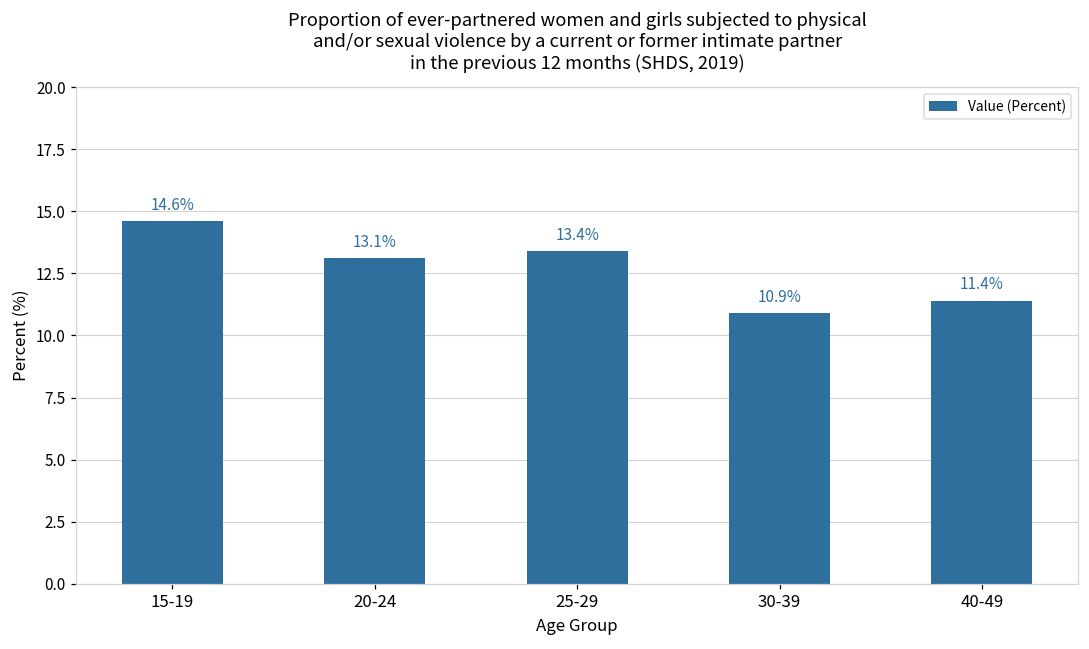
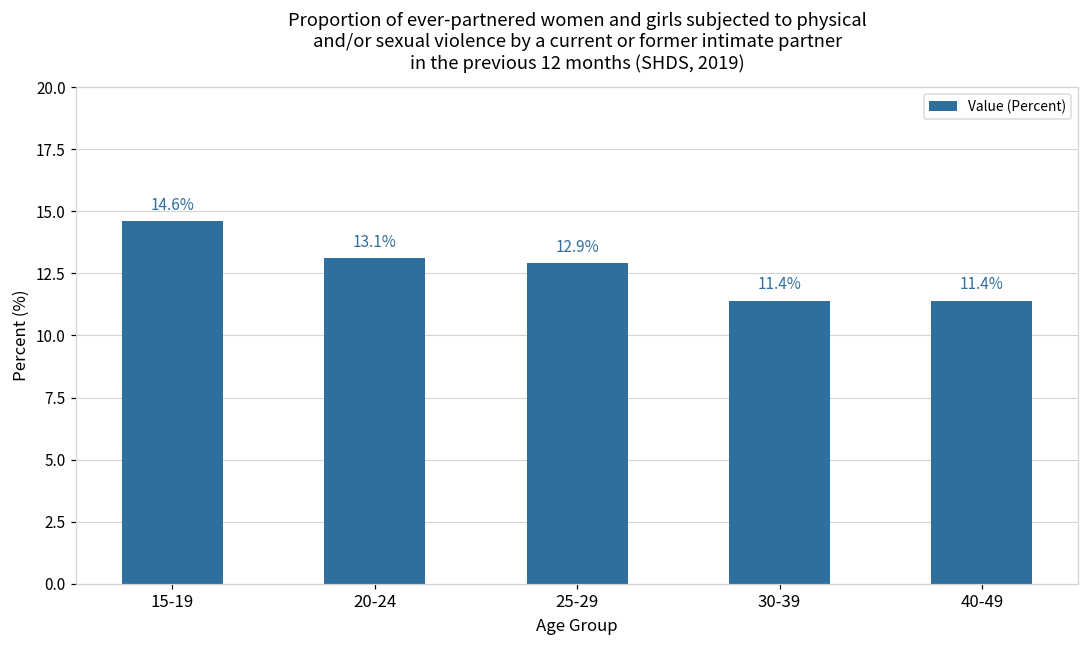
  {
    "15-19": "14.6%",
    "20-24": "13.1%",
-   "25-29": "13.4%",
-   "30-39": "10.9%",
+   "25-29": "12.9%",
+   "30-39": "11.4%",
    "40-49": "11.4%"
  }
